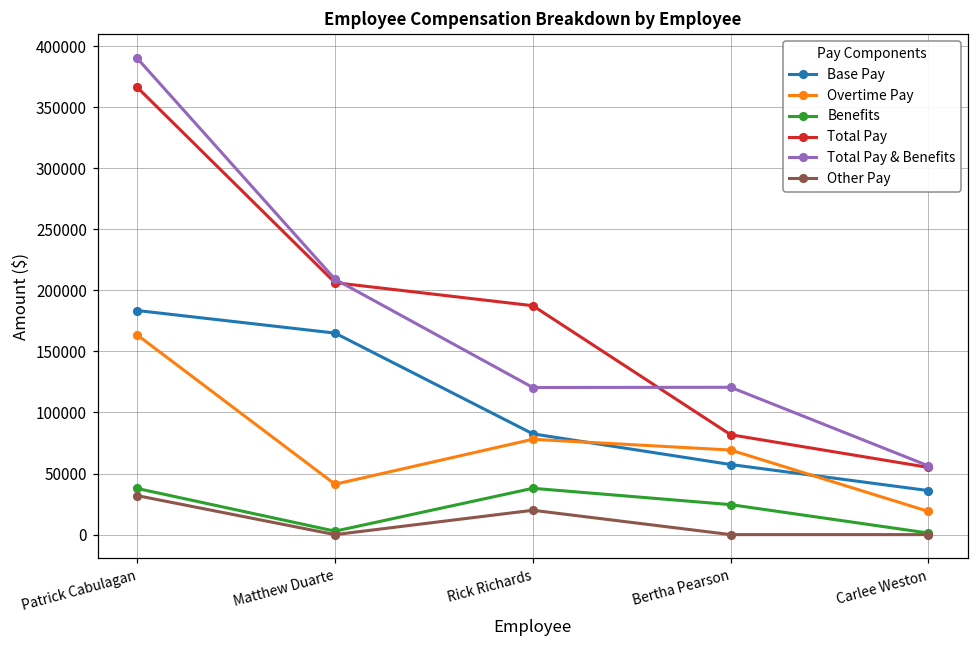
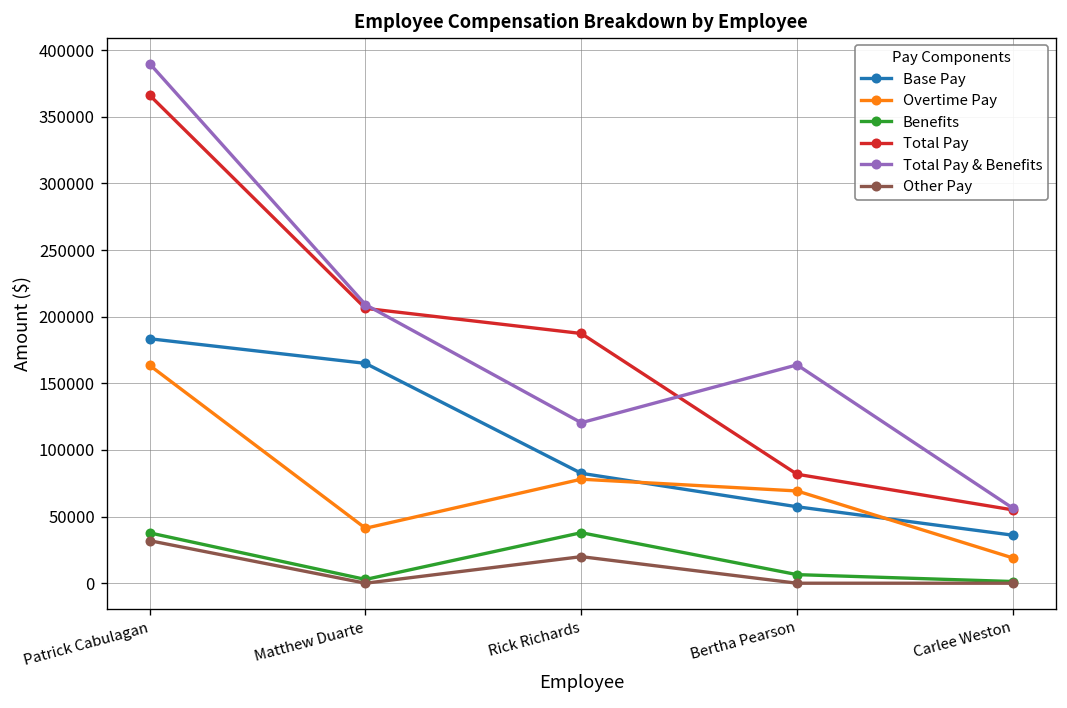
  {
    "Base Pay": {
      "Patrick Cabulagan": 183000,
      "Matthew Duarte": 165000,
      "Rick Richards": 83000,
      "Bertha Pearson": 57000,
      "Carlee Weston": 36000
    },
    "Overtime Pay": {
      "Patrick Cabulagan": 163000,
      "Matthew Duarte": 41000,
      "Rick Richards": 78000,
      "Bertha Pearson": 69000,
      "Carlee Weston": 19000
    },
    "Benefits": {
      "Patrick Cabulagan": 38000,
      "Matthew Duarte": 3000,
      "Rick Richards": 38000,
-     "Bertha Pearson": 25000
+     "Bertha Pearson": 6000
    },
    "Total Pay": {
      "Patrick Cabulagan": 366000,
      "Matthew Duarte": 206000,
      "Rick Richards": 187000,
      "Bertha Pearson": 82000
    },
    "Total Pay & Benefits": {
      "Patrick Cabulagan": 390000,
      "Matthew Duarte": 209000,
      "Rick Richards": 120000,
-     "Bertha Pearson": 121000
+     "Bertha Pearson": 164000
    },
    "Other Pay": {
      "Patrick Cabulagan": 32000,
      "Matthew Duarte": 0,
      "Rick Richards": 20000,
      "Bertha Pearson": 0
    }
  }
